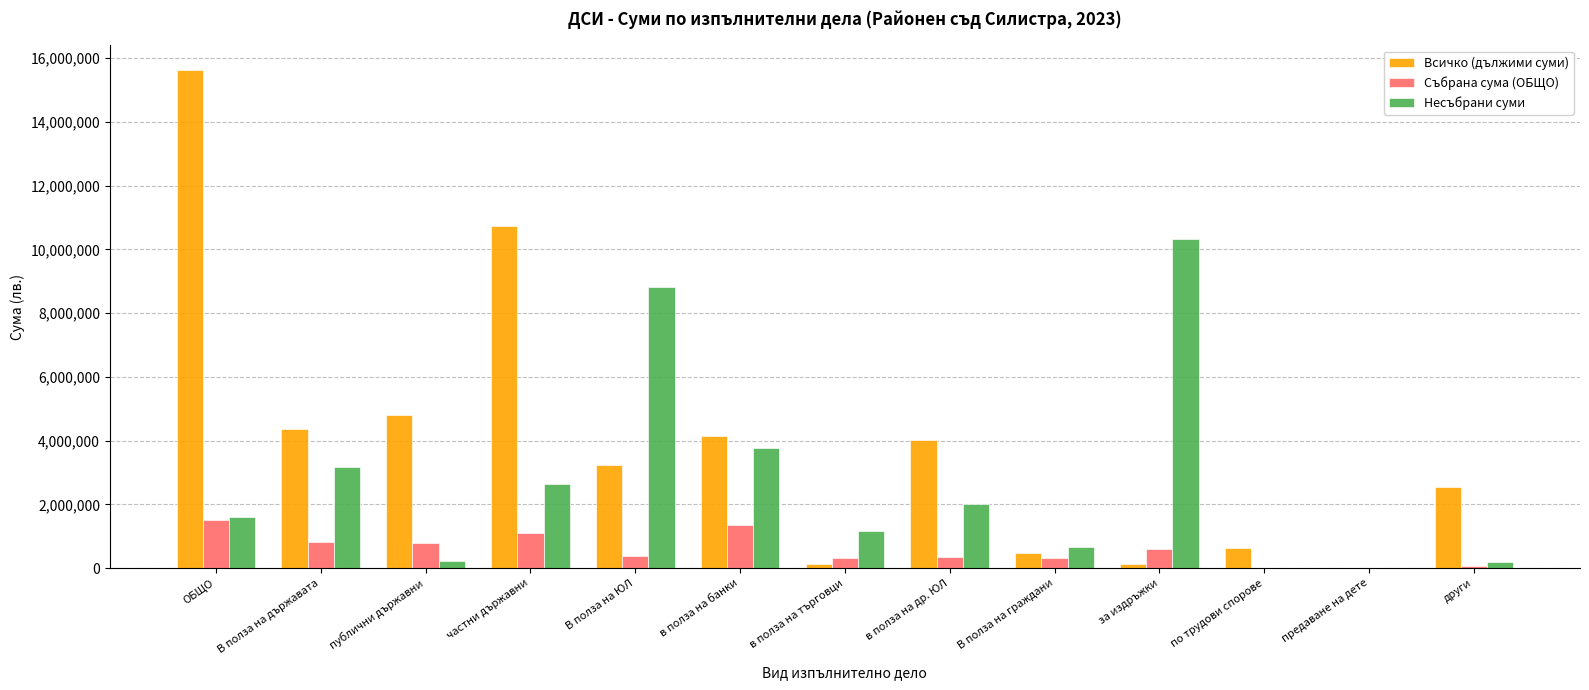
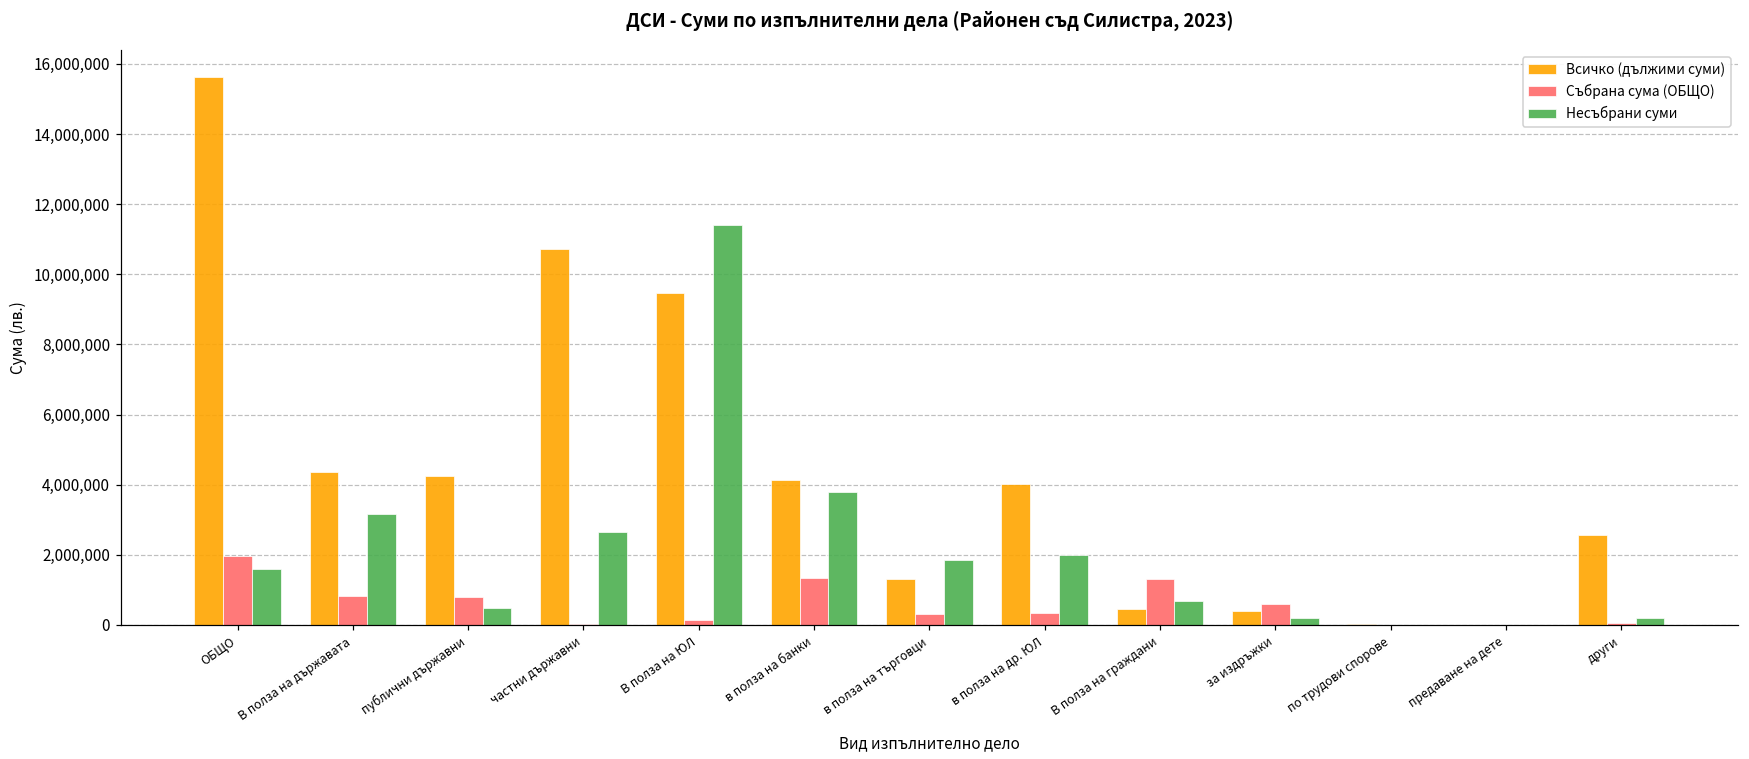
  {
    "Всичко (дължими суми)": {
      "ОБЩО": "15,600,000",
      "В полза на държавата": "4,400,000",
-     "публични държавни": "4,800,000",
+     "публични държавни": "4,200,000",
      "частни държавни": "10,700,000",
-     "В полза на ЮЛ": "3,200,000",
+     "В полза на ЮЛ": "9,500,000",
      "в полза на банки": "4,100,000",
-     "в полза на търговци": "100,000",
+     "в полза на търговци": "1,300,000",
      "в полза на др. ЮЛ": "4,000,000",
      "В полза на граждани": "500,000",
-     "за издръжки": "100,000",
-     "по трудови спорове": "600,000",
+     "за издръжки": "400,000",
+     "по трудови спорове": "0",
      "други": "2,600,000"
    },
    "Събрана сума (ОБЩО)": {
-     "ОБЩО": "1,500,000",
+     "ОБЩО": "2,000,000",
      "В полза на държавата": "800,000",
      "публични държавни": "800,000",
-     "частни държавни": "1,100,000",
-     "В полза на ЮЛ": "400,000",
+     "частни държавни": "0",
+     "В полза на ЮЛ": "100,000",
      "в полза на банки": "1,300,000",
      "в полза на търговци": "300,000",
      "в полза на др. ЮЛ": "300,000",
-     "В полза на граждани": "300,000",
+     "В полза на граждани": "1,300,000",
      "за издръжки": "600,000",
      "по трудови спорове": "0",
      "предаване на дете": "0"
    },
    "Несъбрани суми": {
      "ОБЩО": "1,600,000",
      "В полза на държавата": "3,200,000",
-     "публични държавни": "200,000",
+     "публични държавни": "500,000",
      "частни държавни": "2,600,000",
-     "В полза на ЮЛ": "8,800,000",
+     "В полза на ЮЛ": "11,400,000",
      "в полза на банки": "3,800,000",
-     "в полза на търговци": "1,200,000",
+     "в полза на търговци": "1,800,000",
      "в полза на др. ЮЛ": "2,000,000",
      "В полза на граждани": "700,000",
-     "за издръжки": "10,300,000",
+     "за издръжки": "200,000",
      "други": "200,000"
    }
  }
